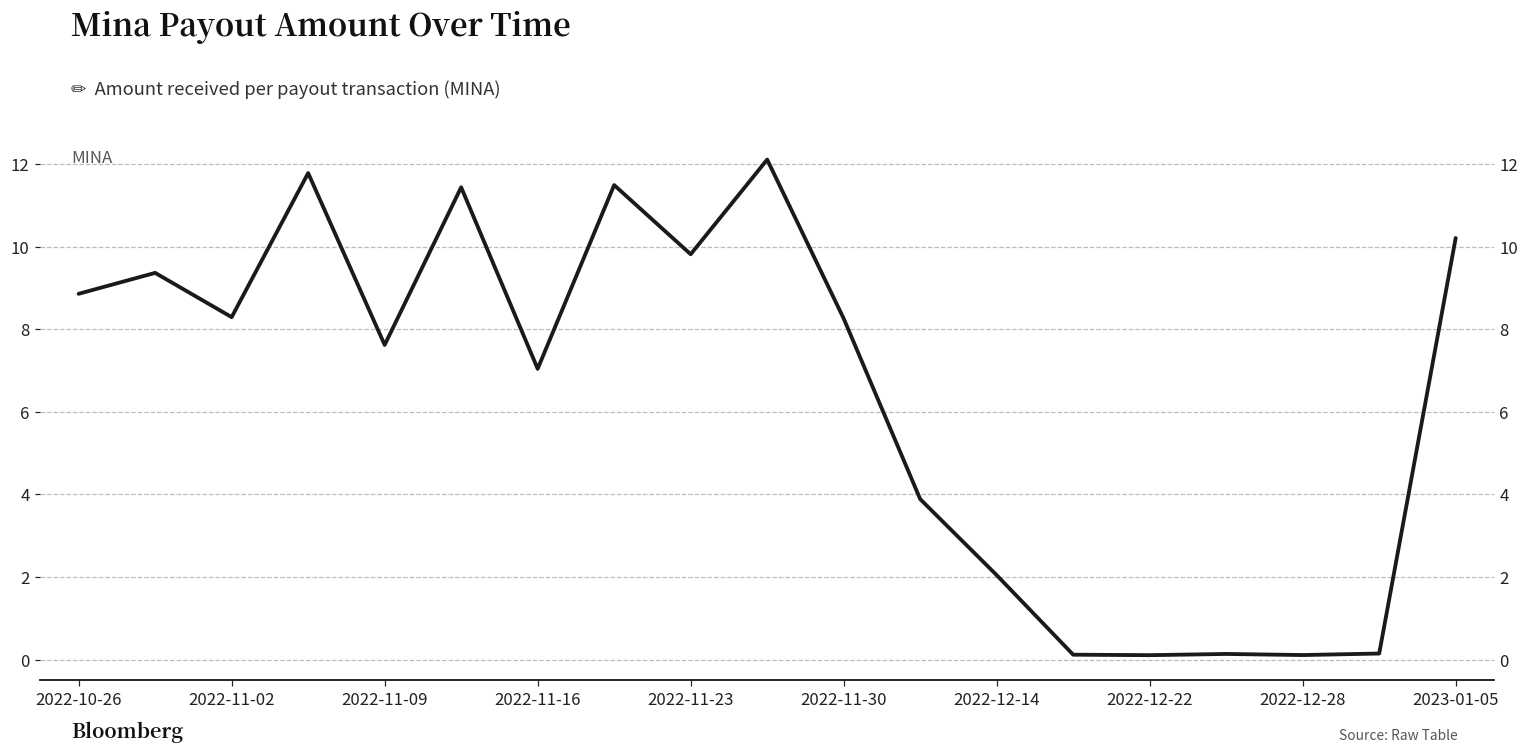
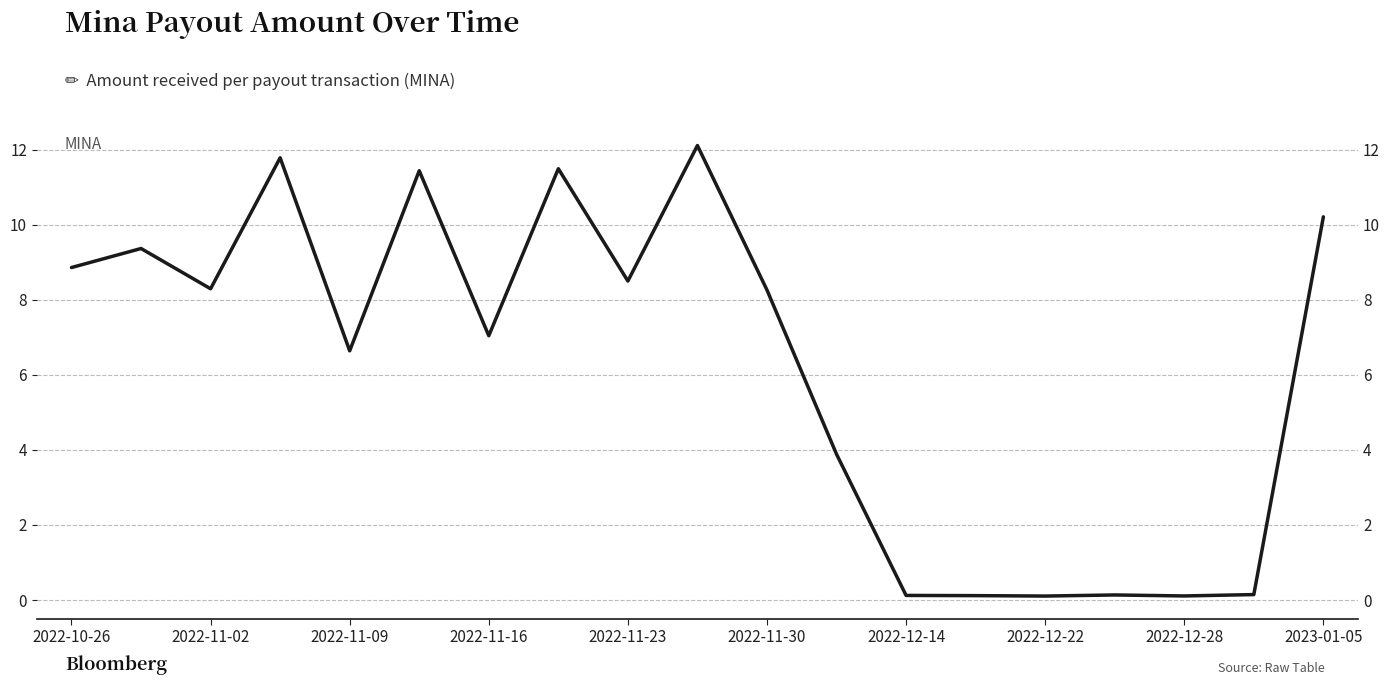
  {
    "2022-10-26": 8.9,
    "2022-11-02": 8.3,
-   "2022-11-09": 7.6,
+   "2022-11-09": 6.6,
    "2022-11-16": 7.0,
-   "2022-11-23": 9.8,
+   "2022-11-23": 8.5,
    "2022-11-30": 8.3,
-   "2022-12-14": 2.0,
+   "2022-12-14": 0.1,
    "2022-12-22": 0.1,
    "2022-12-28": 0.1,
    "2023-01-05": 10.2
  }
